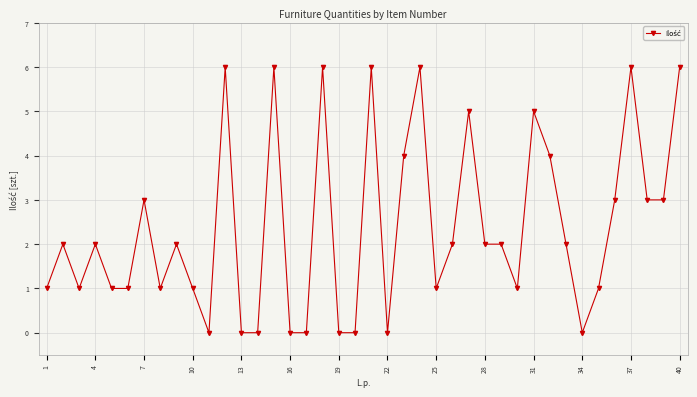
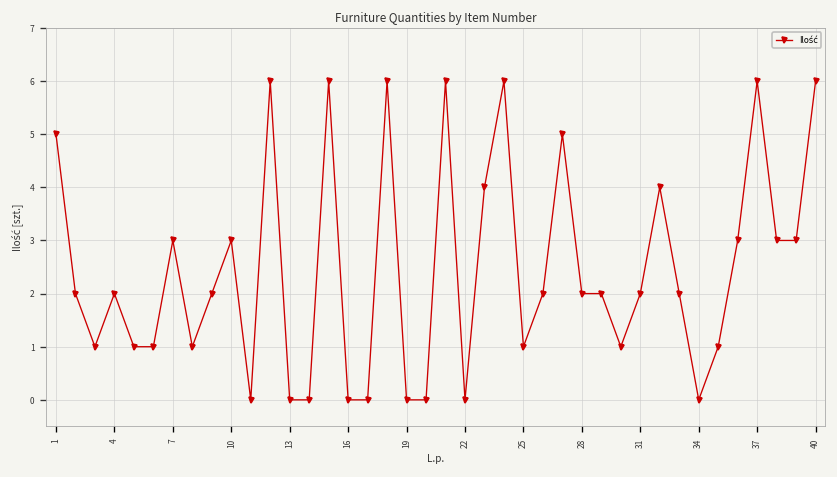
  {
-   "1": 1,
+   "1": 5,
    "4": 2,
    "7": 3,
-   "10": 1,
+   "10": 3,
    "13": 0,
    "16": 0,
    "19": 0,
    "22": 0,
    "25": 1,
    "28": 2,
-   "31": 5,
+   "31": 2,
    "34": 0,
    "37": 6,
    "40": 6
  }
